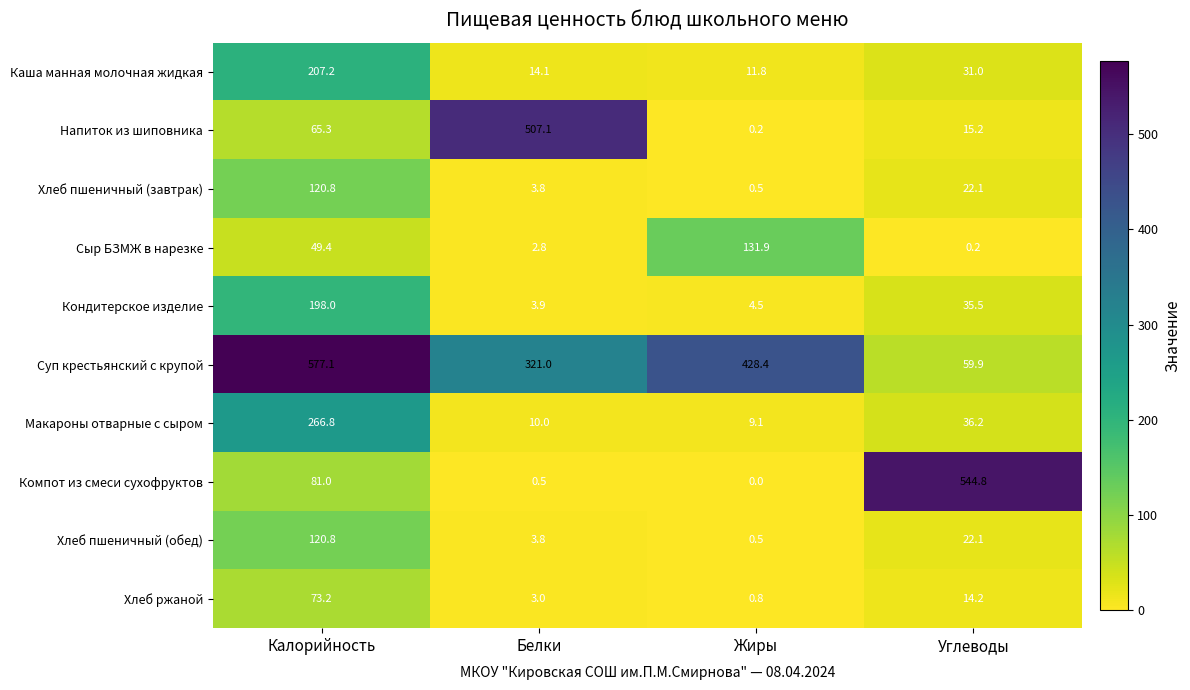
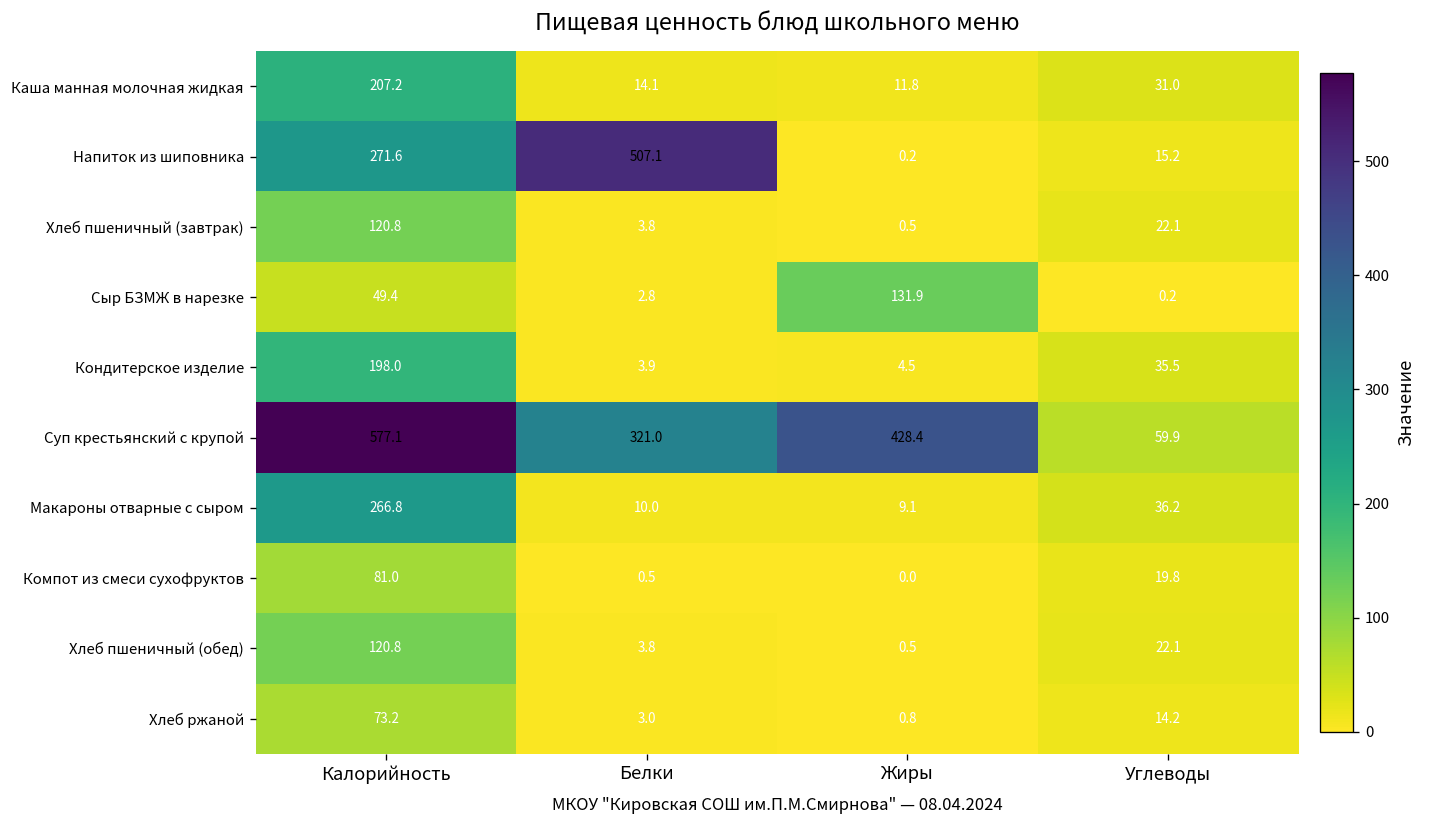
  {
    "Каша манная молочная жидкая": {
      "Калорийность": 207.2,
      "Белки": 14.1,
      "Жиры": 11.8,
      "Углеводы": 31.0
    },
    "Напиток из шиповника": {
-     "Калорийность": 65.3,
+     "Калорийность": 271.6,
      "Белки": 507.1,
      "Жиры": 0.2,
      "Углеводы": 15.2
    },
    "Хлеб пшеничный (завтрак)": {
      "Калорийность": 120.8,
      "Белки": 3.8,
      "Жиры": 0.5,
      "Углеводы": 22.1
    },
    "Сыр БЗМЖ в нарезке": {
      "Калорийность": 49.4,
      "Белки": 2.8,
      "Жиры": 131.9,
      "Углеводы": 0.2
    },
    "Кондитерское изделие": {
      "Калорийность": 198.0,
      "Белки": 3.9,
      "Жиры": 4.5,
      "Углеводы": 35.5
    },
    "Суп крестьянский с крупой": {
      "Калорийность": 577.1,
      "Белки": 321.0,
      "Жиры": 428.4,
      "Углеводы": 59.9
    },
    "Макароны отварные с сыром": {
      "Калорийность": 266.8,
      "Белки": 10.0,
      "Жиры": 9.1,
      "Углеводы": 36.2
    },
    "Компот из смеси сухофруктов": {
      "Калорийность": 81.0,
      "Белки": 0.5,
      "Жиры": 0.0,
-     "Углеводы": 544.8
+     "Углеводы": 19.8
    },
    "Хлеб пшеничный (обед)": {
      "Калорийность": 120.8,
      "Белки": 3.8,
      "Жиры": 0.5,
      "Углеводы": 22.1
    },
    "Хлеб ржаной": {
      "Калорийность": 73.2,
      "Белки": 3.0,
      "Жиры": 0.8,
      "Углеводы": 14.2
    }
  }
